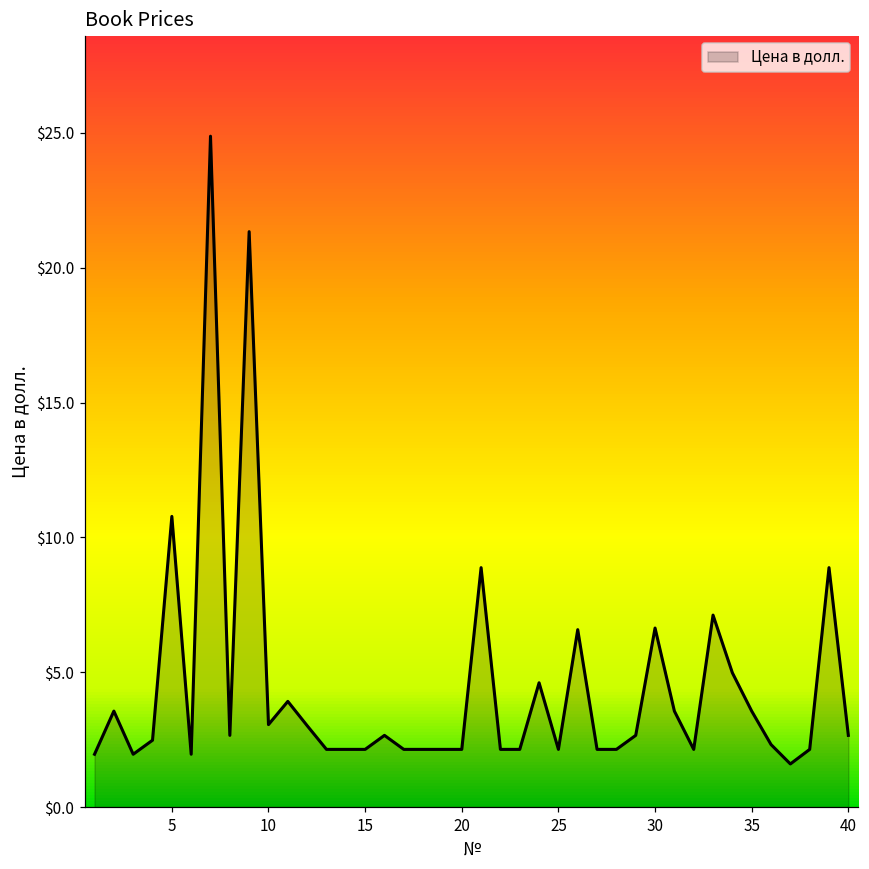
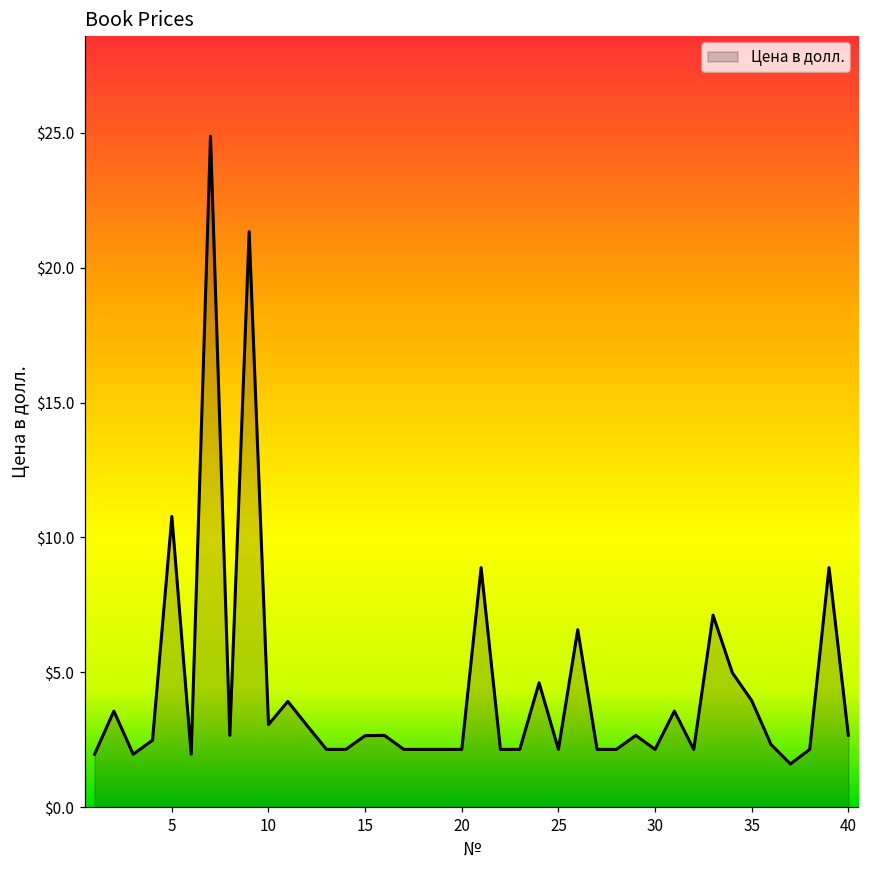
  {
    "5": "$10.8",
    "10": "$3.1",
-   "15": "$2.1",
+   "15": "$2.7",
    "20": "$2.1",
    "25": "$2.1",
-   "30": "$6.6",
-   "35": "$3.6",
+   "30": "$2.1",
+   "35": "$4.0",
    "40": "$2.7"
  }
